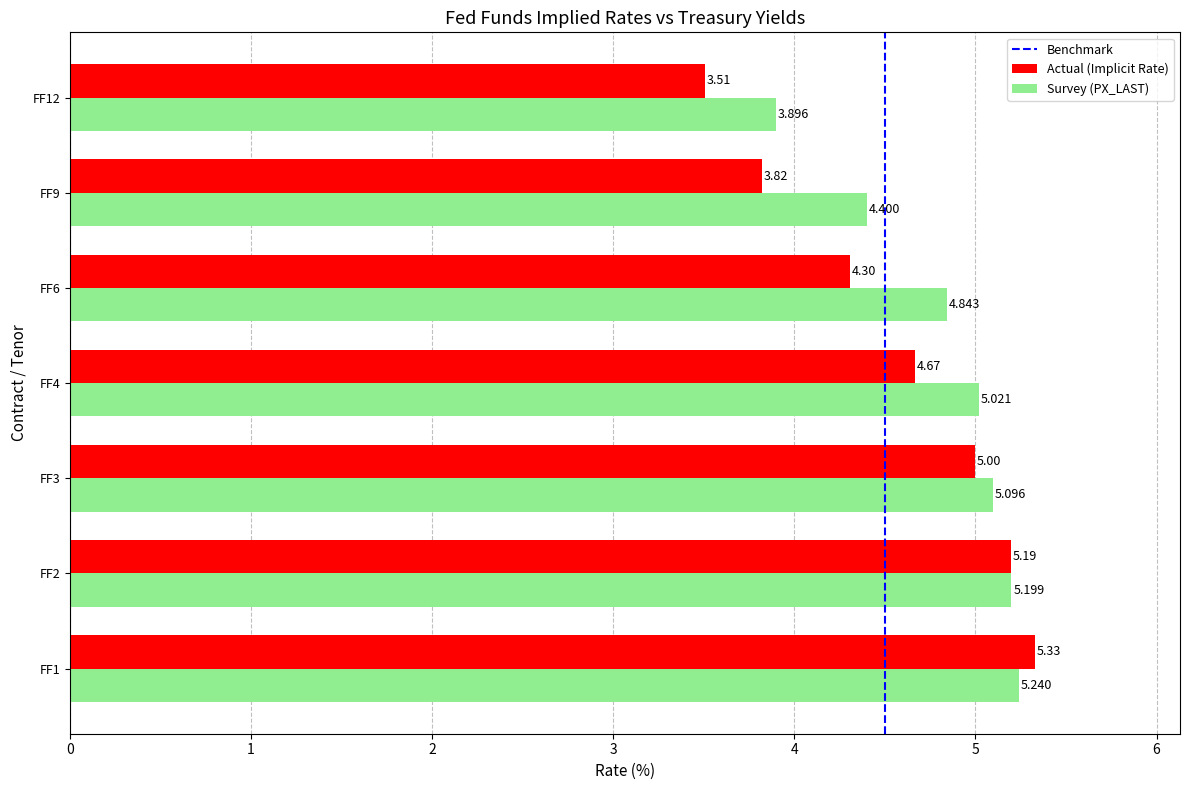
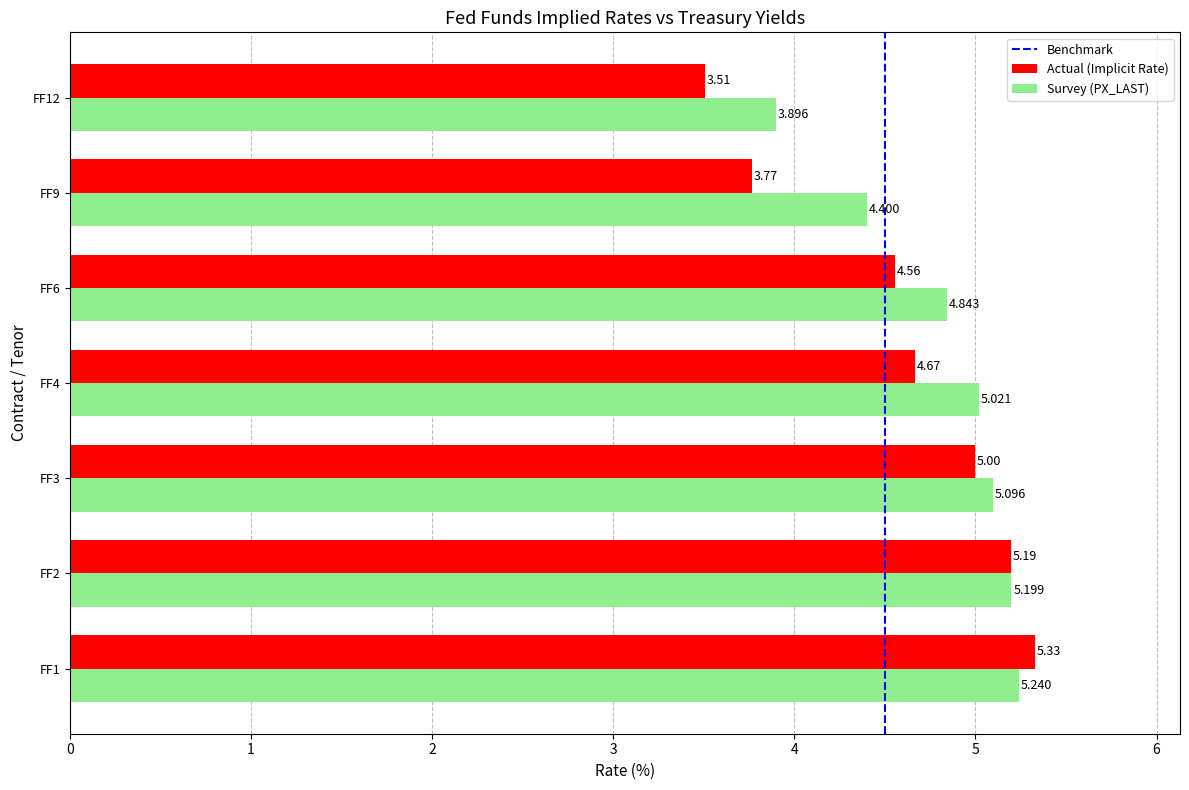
  {
    "Actual (Implicit Rate)": {
      "FF12": 3.51,
-     "FF9": 3.82,
-     "FF6": 4.30,
+     "FF9": 3.77,
+     "FF6": 4.56,
      "FF4": 4.67,
      "FF3": 5.00,
      "FF2": 5.19,
      "FF1": 5.33
    },
    "Survey (PX_LAST)": {
      "FF12": 3.896,
      "FF9": 4.400,
      "FF6": 4.843,
      "FF4": 5.021,
      "FF3": 5.096,
      "FF2": 5.199,
      "FF1": 5.240
    }
  }
